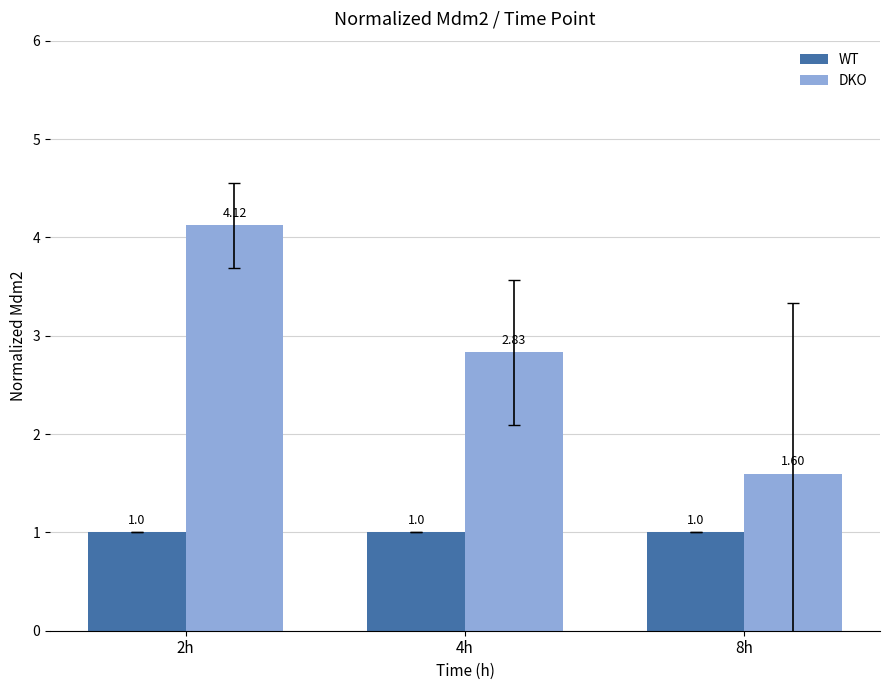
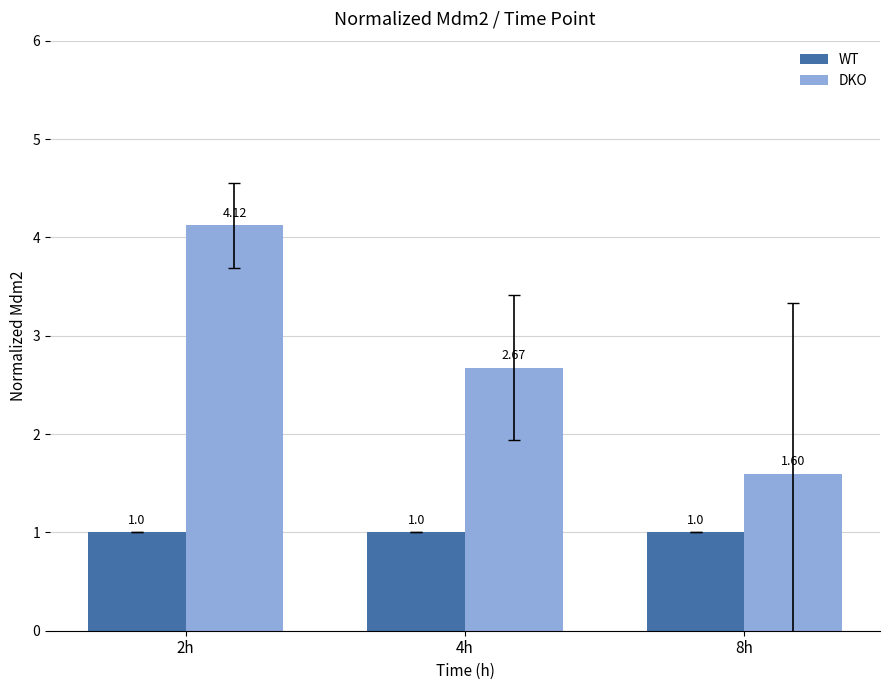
  {
    "DKO": {
      "2h": 4.12,
-     "4h": 2.83,
+     "4h": 2.67,
      "8h": 1.60
    }
  }
